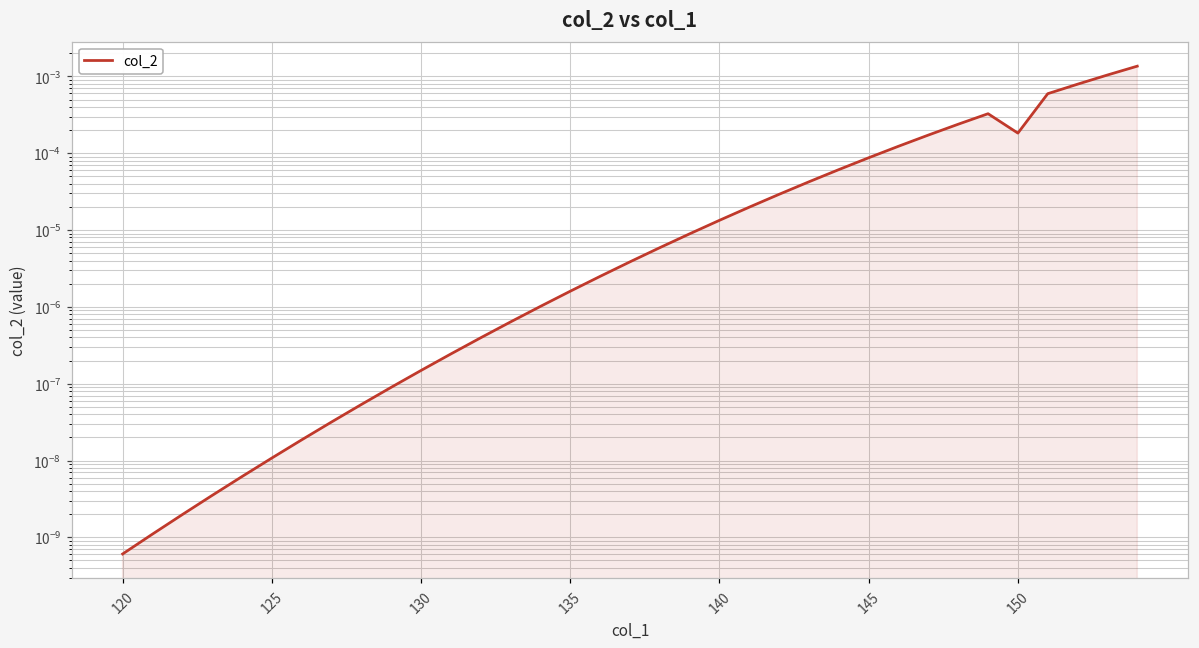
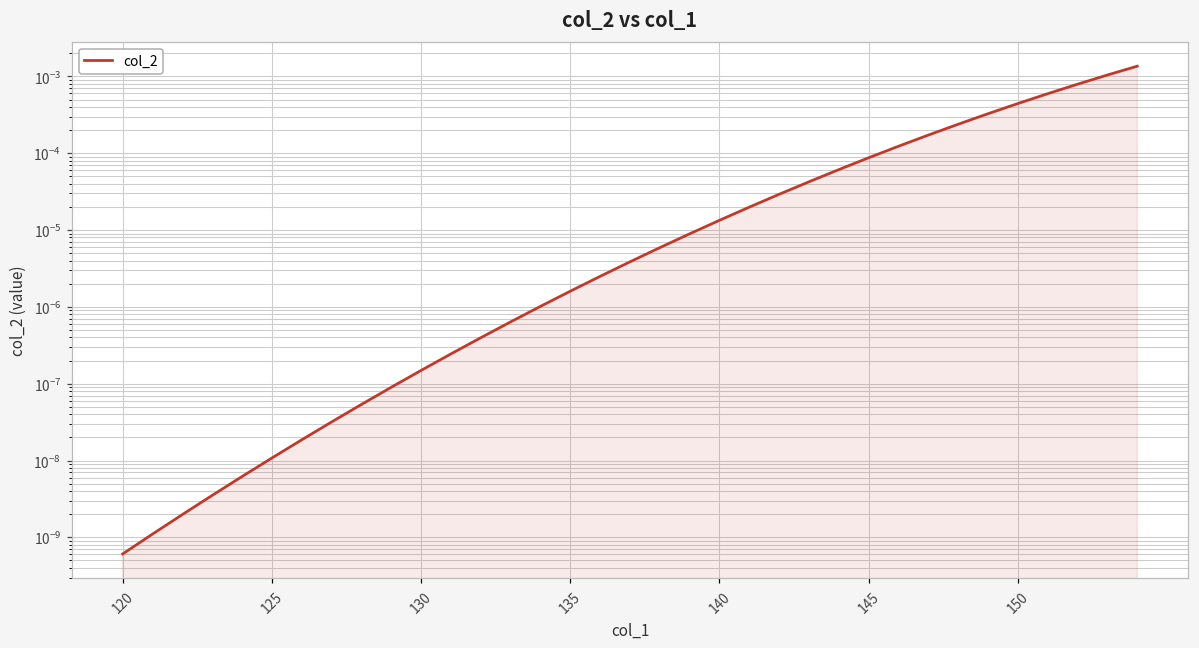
  {
    "120": 0.0000000006,
    "125": 0.000000011,
    "130": 0.00000015,
    "135": 0.0000016,
    "140": 0.000013,
    "145": 0.00009,
-   "150": 0.00018
+   "150": 0.0004
  }
